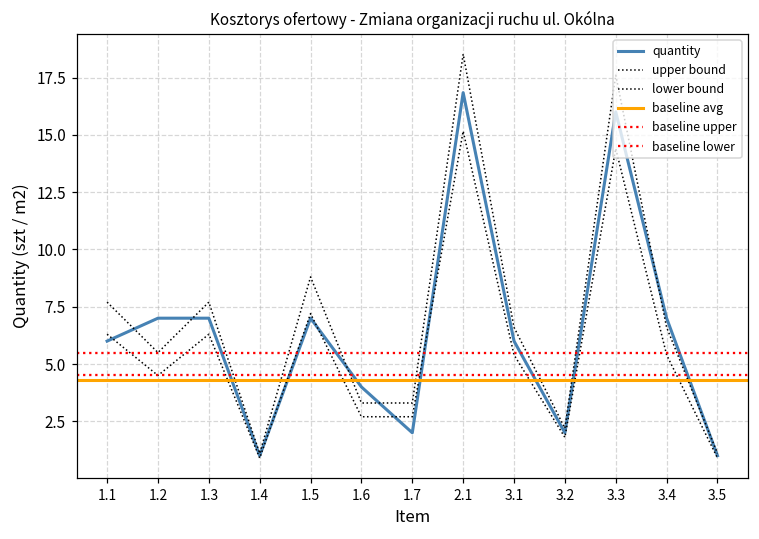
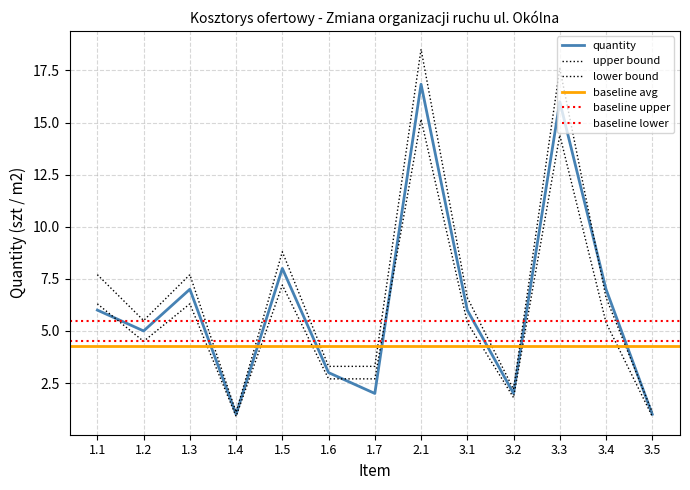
  {
    "quantity": {
      "1.1": 6,
-     "1.2": 7,
+     "1.2": 5,
      "1.3": 7,
-     "1.5": 7,
-     "1.6": 4,
+     "1.5": 8,
+     "1.6": 3,
      "1.7": 2,
      "2.1": 16.8,
      "3.1": 6,
      "3.2": 2,
      "3.4": 7
    }
  }
